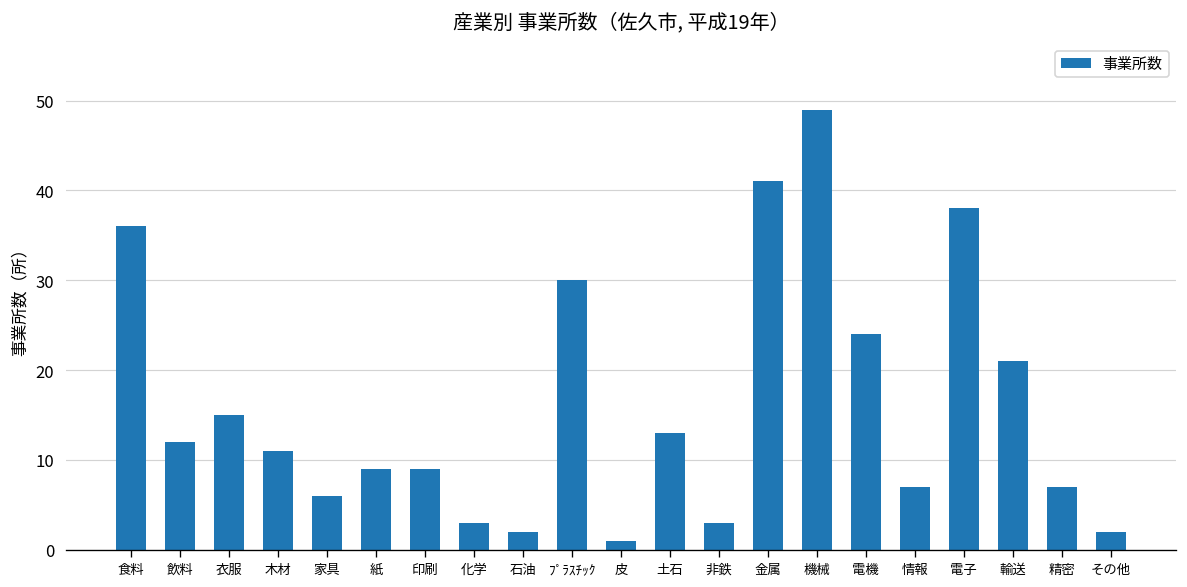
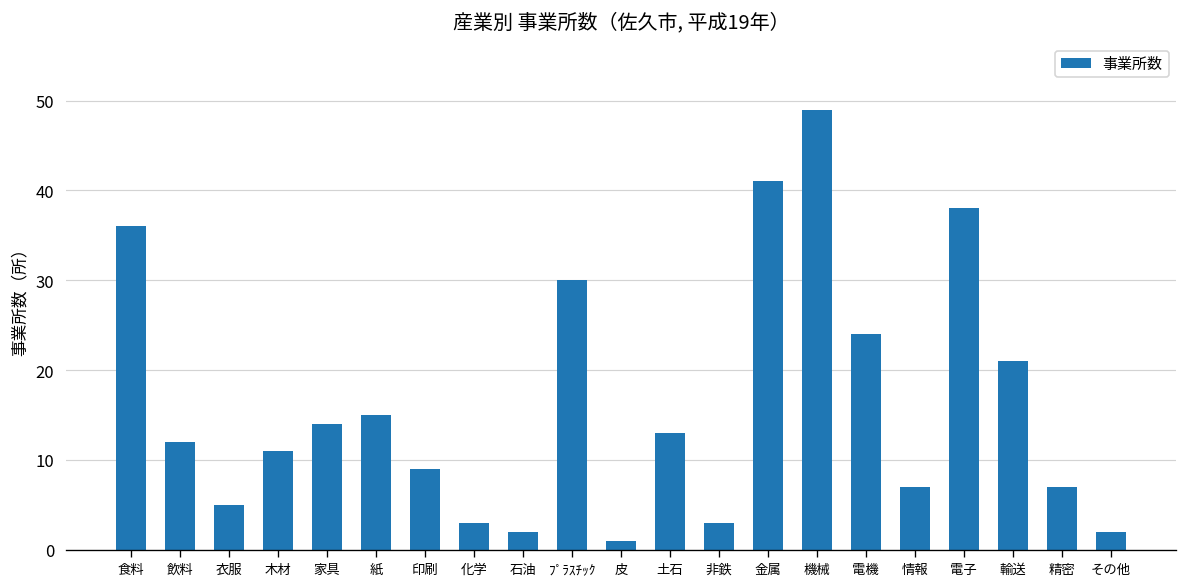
  {
    "食料": 36,
    "飲料": 12,
-   "衣服": 15,
+   "衣服": 5,
    "木材": 11,
-   "家具": 6,
-   "紙": 9,
+   "家具": 14,
+   "紙": 15,
    "印刷": 9,
    "化学": 3,
    "石油": 2,
    "ﾌﾟﾗｽﾁｯｸ": 30,
    "皮": 1,
    "土石": 13,
    "非鉄": 3,
    "金属": 41,
    "機械": 49,
    "電機": 24,
    "情報": 7,
    "電子": 38,
    "輸送": 21,
    "精密": 7,
    "その他": 2
  }
